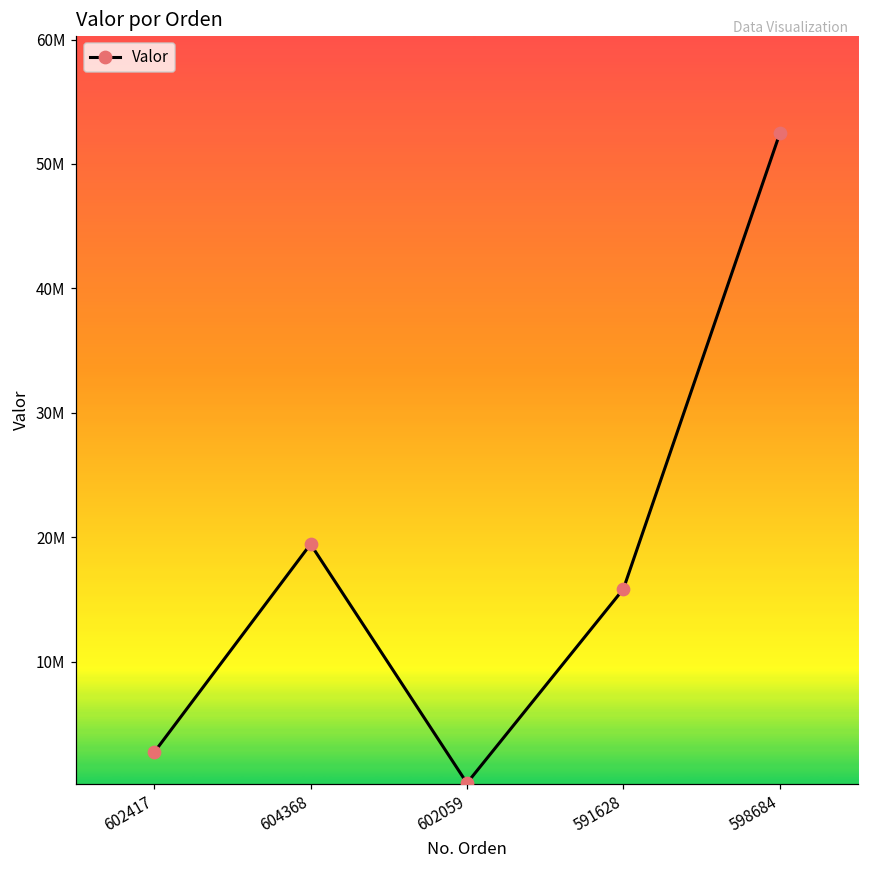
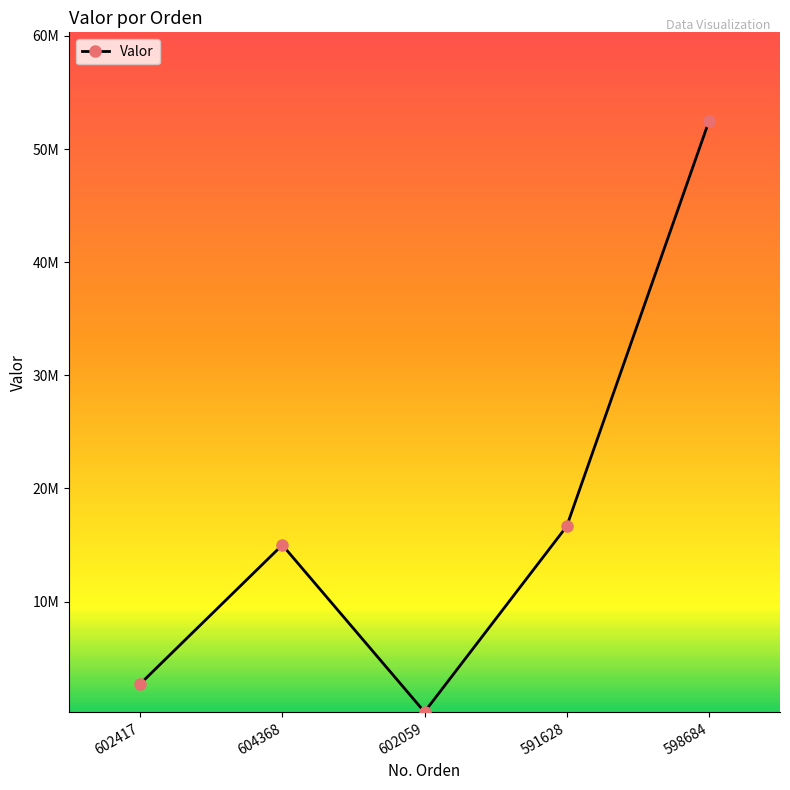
  {
    "602417": 2700000,
-   "604368": 19400000,
+   "604368": 15000000,
    "602059": 200000,
-   "591628": 15800000,
+   "591628": 16600000,
    "598684": 52500000
  }
